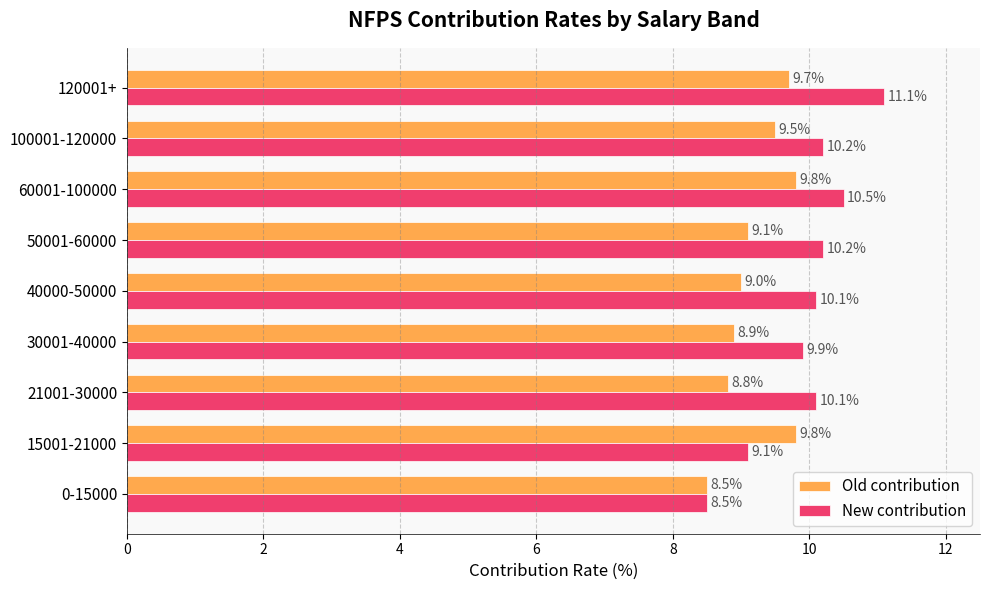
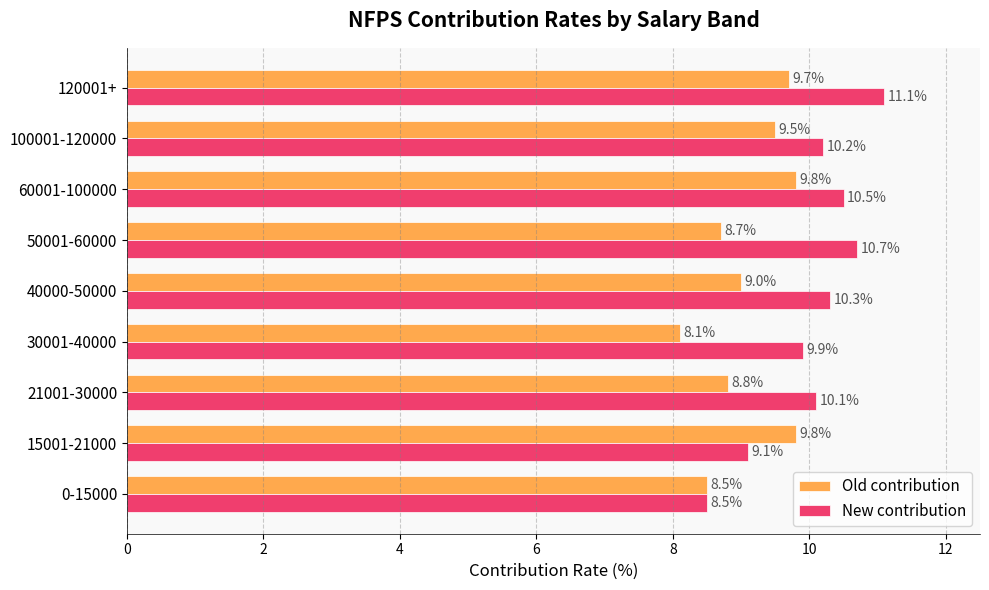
  {
    "Old contribution": {
      "120001+": "9.7%",
      "100001-120000": "9.5%",
      "60001-100000": "9.8%",
-     "50001-60000": "9.1%",
+     "50001-60000": "8.7%",
      "40000-50000": "9.0%",
-     "30001-40000": "8.9%",
+     "30001-40000": "8.1%",
      "21001-30000": "8.8%",
      "15001-21000": "9.8%",
      "0-15000": "8.5%"
    },
    "New contribution": {
      "120001+": "11.1%",
      "100001-120000": "10.2%",
      "60001-100000": "10.5%",
-     "50001-60000": "10.2%",
-     "40000-50000": "10.1%",
+     "50001-60000": "10.7%",
+     "40000-50000": "10.3%",
      "30001-40000": "9.9%",
      "21001-30000": "10.1%",
      "15001-21000": "9.1%",
      "0-15000": "8.5%"
    }
  }
